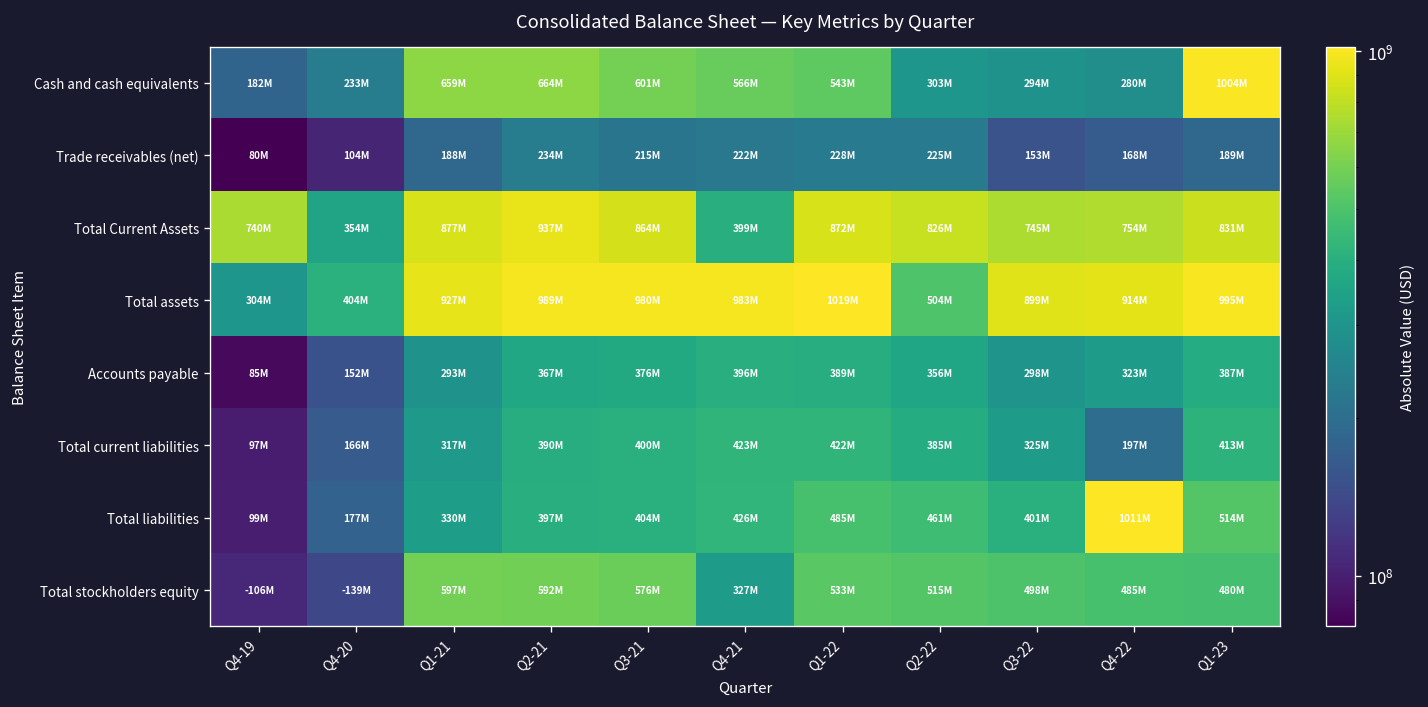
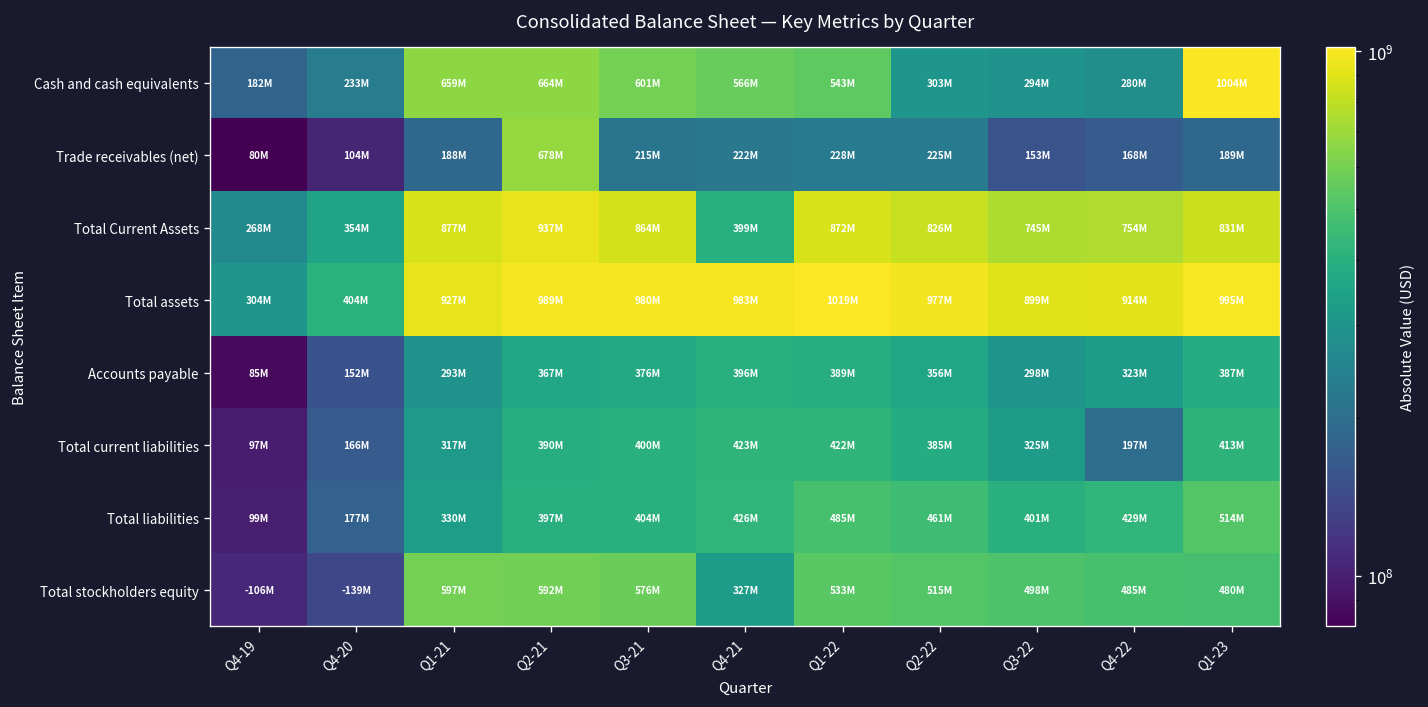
  {
    "Cash and cash equivalents": {
      "Q4-19": "182M",
      "Q4-20": "233M",
      "Q1-21": "659M",
      "Q2-21": "664M",
      "Q3-21": "601M",
      "Q4-21": "566M",
      "Q1-22": "543M",
      "Q2-22": "303M",
      "Q3-22": "294M",
      "Q4-22": "280M",
      "Q1-23": "1004M"
    },
    "Trade receivables (net)": {
      "Q4-19": "80M",
      "Q4-20": "104M",
      "Q1-21": "188M",
-     "Q2-21": "234M",
+     "Q2-21": "678M",
      "Q3-21": "215M",
      "Q4-21": "222M",
      "Q1-22": "228M",
      "Q2-22": "225M",
      "Q3-22": "153M",
      "Q4-22": "168M",
      "Q1-23": "189M"
    },
    "Total Current Assets": {
-     "Q4-19": "740M",
+     "Q4-19": "268M",
      "Q4-20": "354M",
      "Q1-21": "877M",
      "Q2-21": "937M",
      "Q3-21": "864M",
      "Q4-21": "399M",
      "Q1-22": "872M",
      "Q2-22": "826M",
      "Q3-22": "745M",
      "Q4-22": "754M",
      "Q1-23": "831M"
    },
    "Total assets": {
      "Q4-19": "304M",
      "Q4-20": "404M",
      "Q1-21": "927M",
      "Q2-21": "989M",
      "Q3-21": "980M",
      "Q4-21": "983M",
      "Q1-22": "1019M",
-     "Q2-22": "504M",
+     "Q2-22": "977M",
      "Q3-22": "899M",
      "Q4-22": "914M",
      "Q1-23": "995M"
    },
    "Accounts payable": {
      "Q4-19": "85M",
      "Q4-20": "152M",
      "Q1-21": "293M",
      "Q2-21": "367M",
      "Q3-21": "376M",
      "Q4-21": "396M",
      "Q1-22": "389M",
      "Q2-22": "356M",
      "Q3-22": "298M",
      "Q4-22": "323M",
      "Q1-23": "387M"
    },
    "Total current liabilities": {
      "Q4-19": "97M",
      "Q4-20": "166M",
      "Q1-21": "317M",
      "Q2-21": "390M",
      "Q3-21": "400M",
      "Q4-21": "423M",
      "Q1-22": "422M",
      "Q2-22": "385M",
      "Q3-22": "325M",
      "Q4-22": "197M",
      "Q1-23": "413M"
    },
    "Total liabilities": {
      "Q4-19": "99M",
      "Q4-20": "177M",
      "Q1-21": "330M",
      "Q2-21": "397M",
      "Q3-21": "404M",
      "Q4-21": "426M",
      "Q1-22": "485M",
      "Q2-22": "461M",
      "Q3-22": "401M",
-     "Q4-22": "1011M",
+     "Q4-22": "429M",
      "Q1-23": "514M"
    },
    "Total stockholders equity": {
      "Q4-19": "-106M",
      "Q4-20": "-139M",
      "Q1-21": "597M",
      "Q2-21": "592M",
      "Q3-21": "576M",
      "Q4-21": "327M",
      "Q1-22": "533M",
      "Q2-22": "515M",
      "Q3-22": "498M",
      "Q4-22": "485M",
      "Q1-23": "480M"
    }
  }
